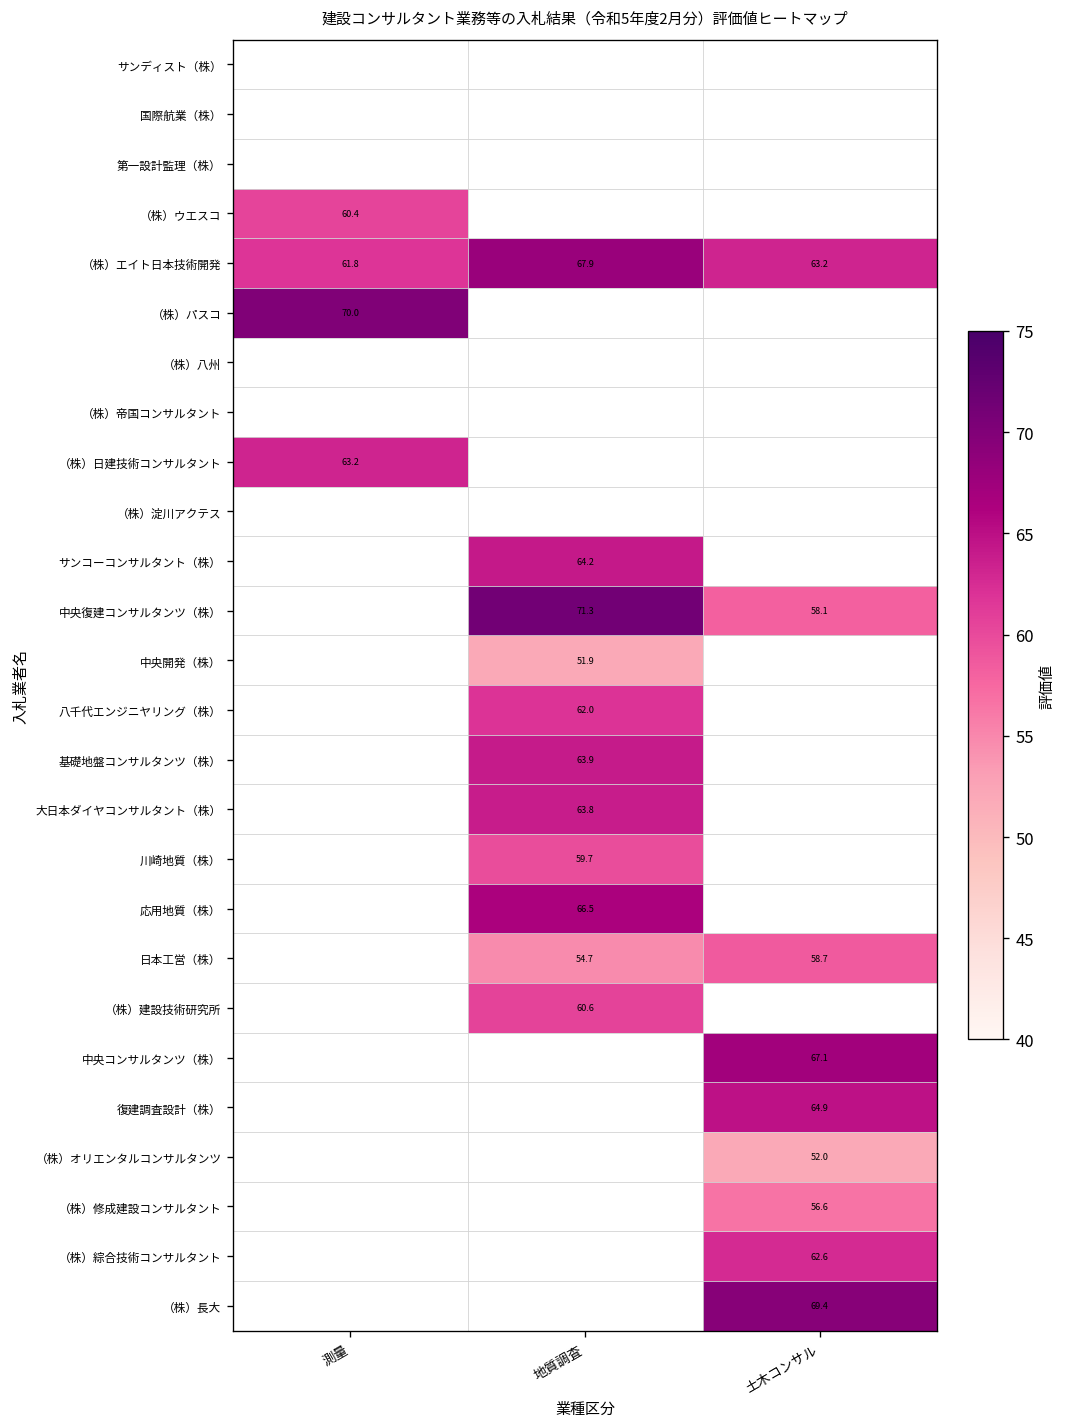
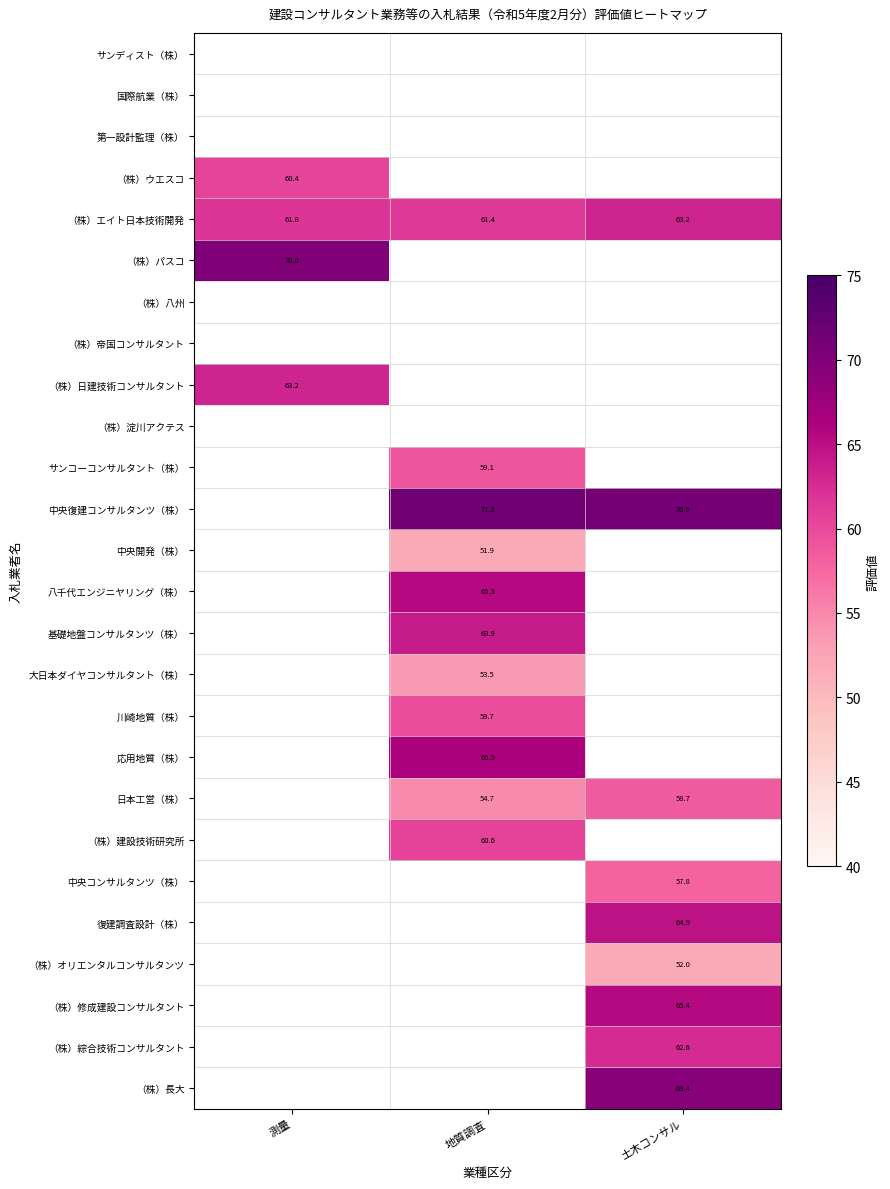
  {
    "（株）ウエスコ": {
      "測量": 60.4
    },
    "（株）エイト日本技術開発": {
      "測量": 61.8,
-     "地質調査": 67.9,
+     "地質調査": 61.4,
      "土木コンサル": 63.2
    },
    "（株）パスコ": {
      "測量": 70.0
    },
    "（株）日建技術コンサルタント": {
      "測量": 63.2
    },
    "サンコーコンサルタント（株）": {
-     "地質調査": 64.2
+     "地質調査": 59.1
    },
    "中央復建コンサルタンツ（株）": {
      "地質調査": 71.3,
-     "土木コンサル": 58.1
+     "土木コンサル": 70.9
    },
    "中央開発（株）": {
      "地質調査": 51.9
    },
    "八千代エンジニヤリング（株）": {
-     "地質調査": 62.0
+     "地質調査": 65.3
    },
    "基礎地盤コンサルタンツ（株）": {
      "地質調査": 63.9
    },
    "大日本ダイヤコンサルタント（株）": {
-     "地質調査": 63.8
+     "地質調査": 53.5
    },
    "川崎地質（株）": {
      "地質調査": 59.7
    },
    "応用地質（株）": {
      "地質調査": 66.5
    },
    "日本工営（株）": {
      "地質調査": 54.7,
      "土木コンサル": 58.7
    },
    "（株）建設技術研究所": {
      "地質調査": 60.6
    },
    "中央コンサルタンツ（株）": {
-     "土木コンサル": 67.1
+     "土木コンサル": 57.8
    },
    "復建調査設計（株）": {
      "土木コンサル": 64.9
    },
    "（株）オリエンタルコンサルタンツ": {
      "土木コンサル": 52.0
    },
    "（株）修成建設コンサルタント": {
-     "土木コンサル": 56.6
+     "土木コンサル": 65.4
    },
    "（株）綜合技術コンサルタント": {
      "土木コンサル": 62.6
    },
    "（株）長大": {
      "土木コンサル": 69.4
    }
  }
